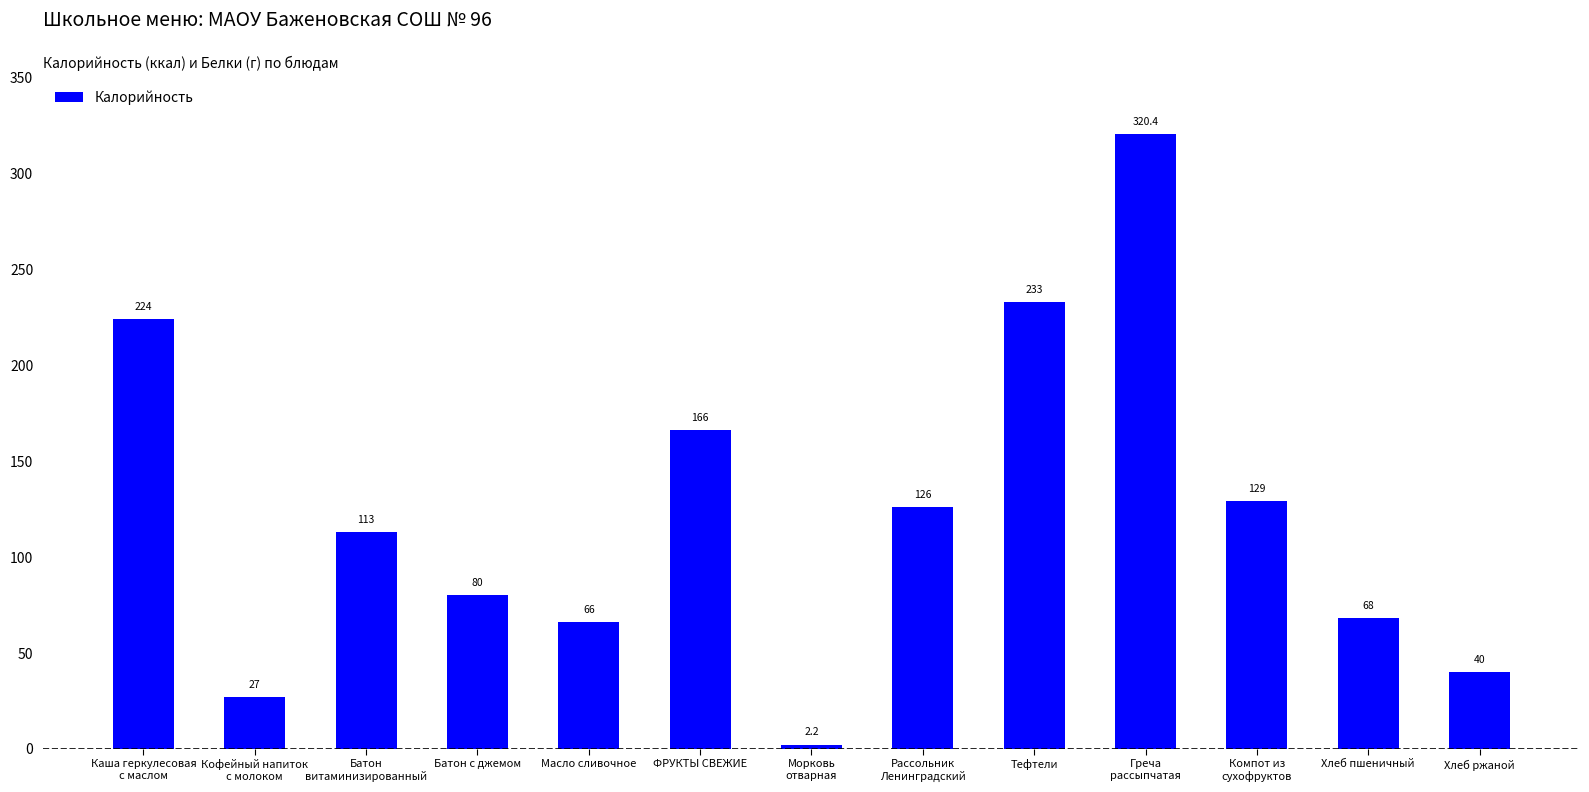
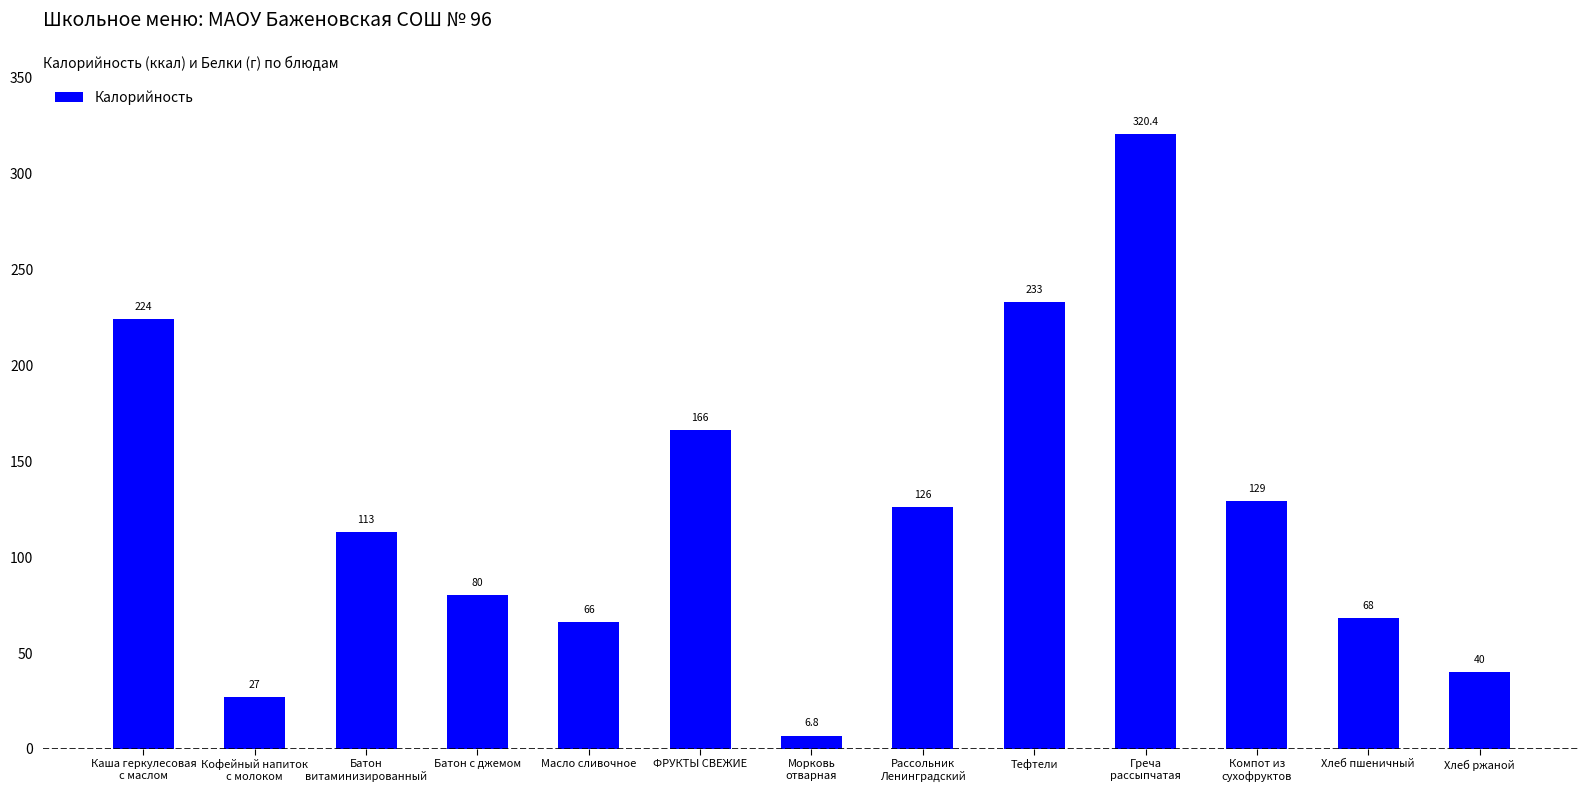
  {
    "Каша геркулесовая с маслом": 224,
    "Кофейный напиток с молоком": 27,
    "Батон витаминизированный": 113,
    "Батон с джемом": 80,
    "Масло сливочное": 66,
    "ФРУКТЫ СВЕЖИЕ": 166,
-   "Морковь отварная": 2.2,
+   "Морковь отварная": 6.8,
    "Рассольник Ленинградский": 126,
    "Тефтели": 233,
    "Греча рассыпчатая": 320.4,
    "Компот из сухофруктов": 129,
    "Хлеб пшеничный": 68,
    "Хлеб ржаной": 40
  }
